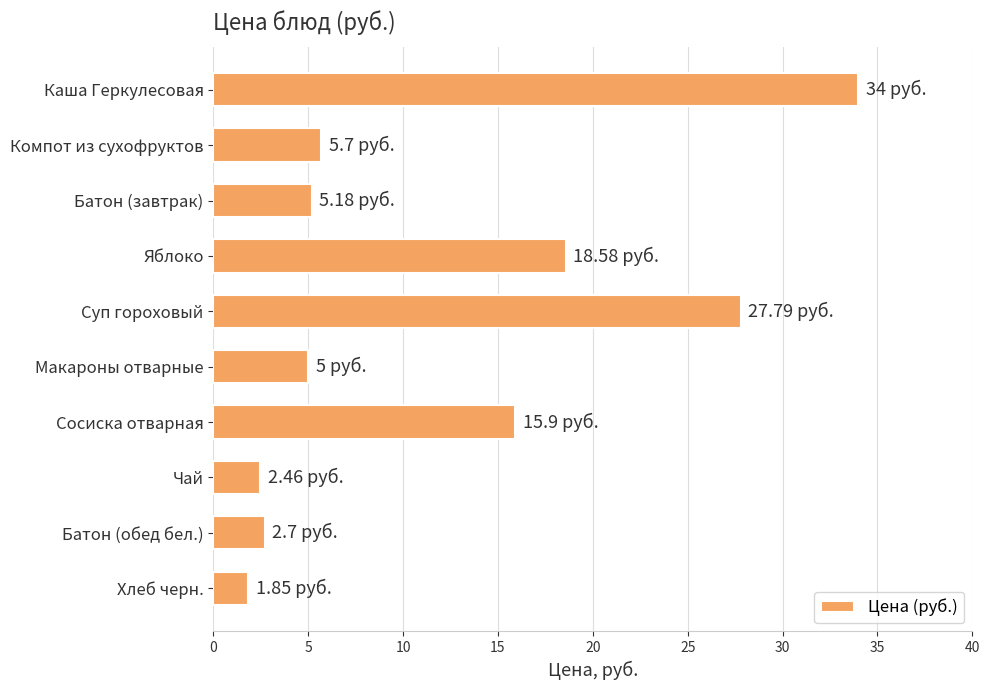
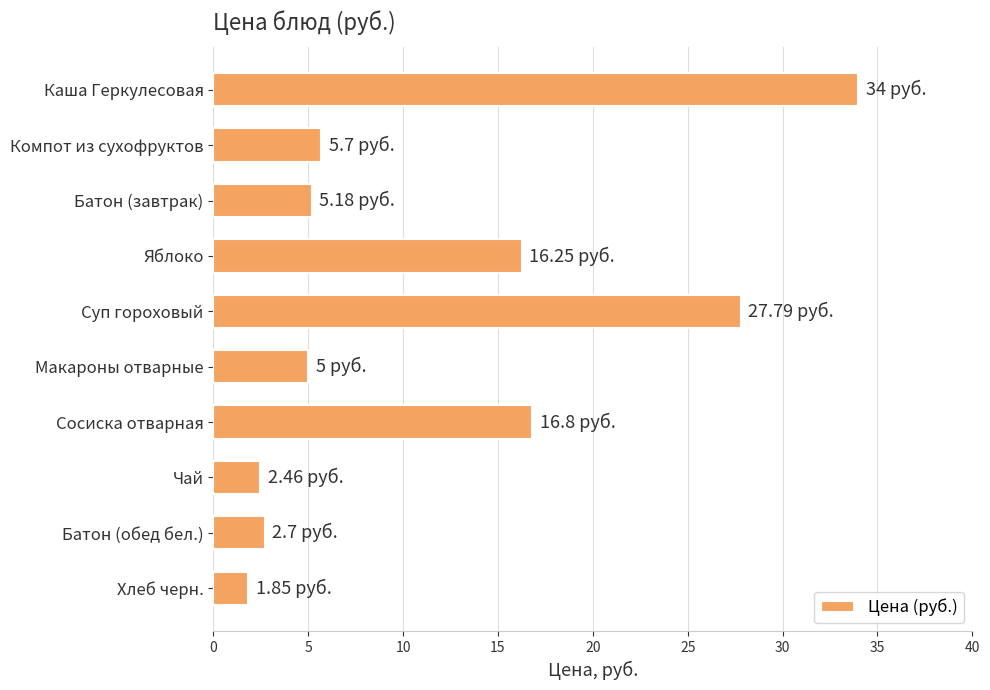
  {
    "Каша Геркулесовая": 34,
    "Компот из сухофруктов": 5.7,
    "Батон (завтрак)": 5.18,
-   "Яблоко": 18.58,
+   "Яблоко": 16.25,
    "Суп гороховый": 27.79,
    "Макароны отварные": 5,
-   "Сосиска отварная": 15.9,
+   "Сосиска отварная": 16.8,
    "Чай": 2.46,
    "Батон (обед бел.)": 2.7,
    "Хлеб черн.": 1.85
  }
